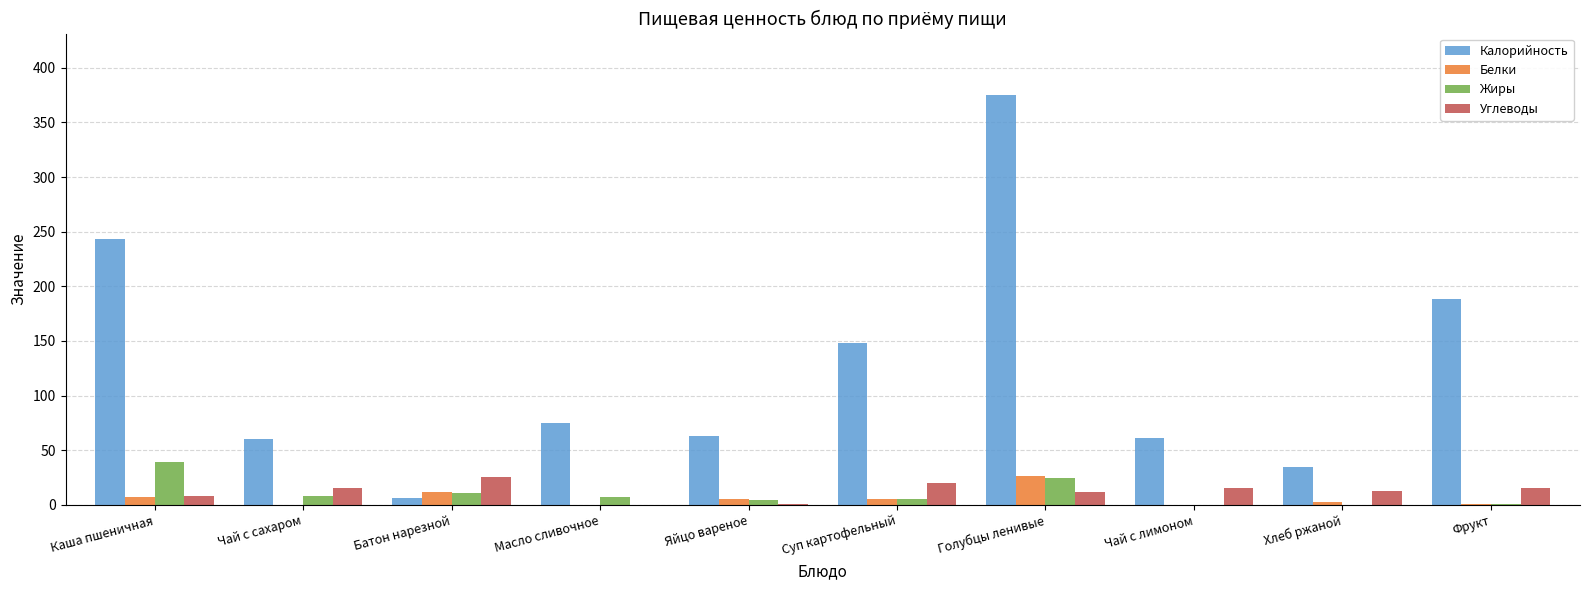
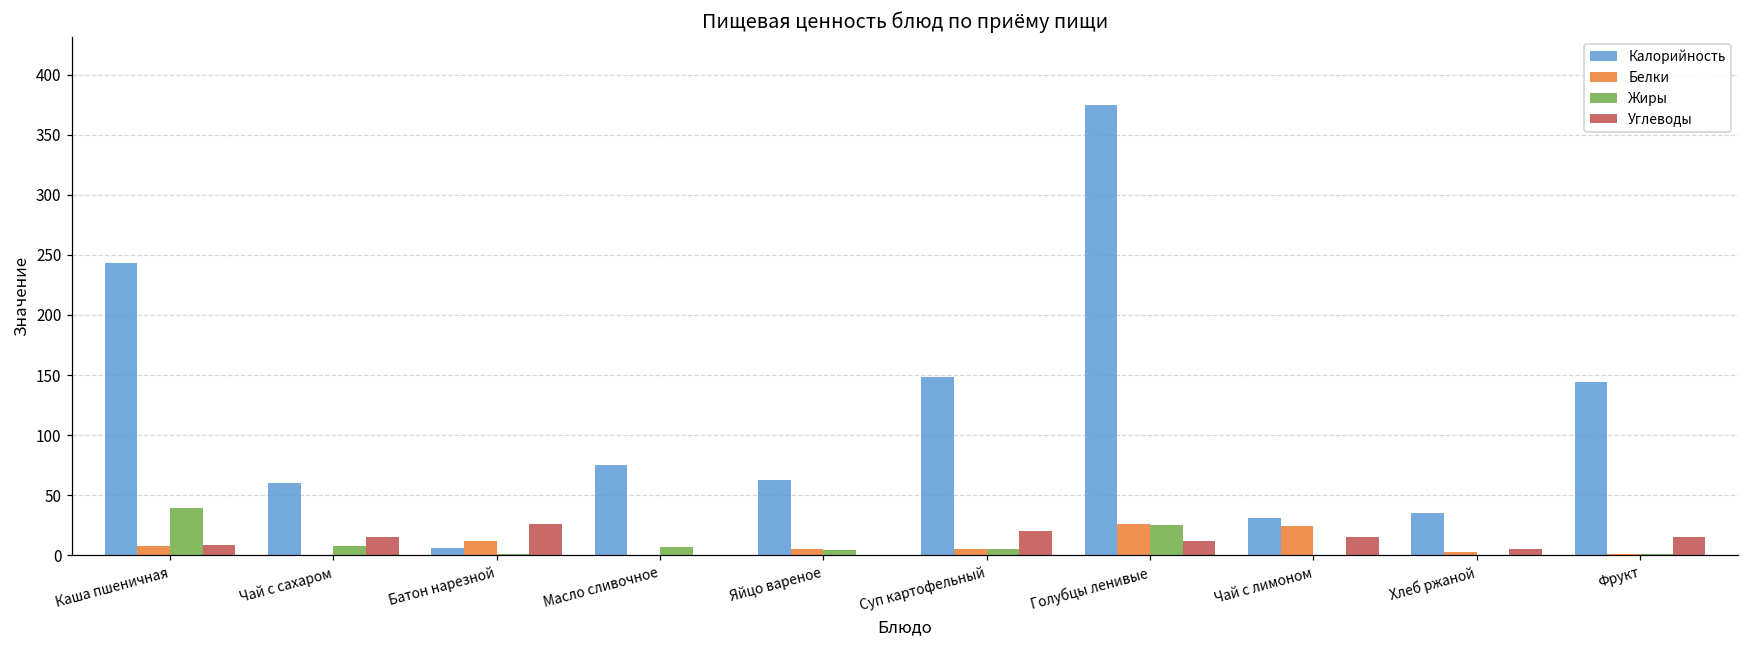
  {
    "Калорийность": {
      "Каша пшеничная": 243,
      "Чай с сахаром": 60,
      "Батон нарезной": 6,
      "Масло сливочное": 75,
      "Яйцо вареное": 63,
      "Суп картофельный": 148,
      "Голубцы ленивые": 375,
-     "Чай с лимоном": 61,
+     "Чай с лимоном": 31,
      "Хлеб ржаной": 35,
-     "Фрукт": 188
+     "Фрукт": 144
    },
    "Белки": {
      "Каша пшеничная": 7,
      "Батон нарезной": 12,
      "Яйцо вареное": 5,
      "Суп картофельный": 5,
      "Голубцы ленивые": 26,
-     "Чай с лимоном": 0,
+     "Чай с лимоном": 24,
      "Хлеб ржаной": 3
    },
    "Жиры": {
      "Каша пшеничная": 39,
      "Чай с сахаром": 8,
-     "Батон нарезной": 10,
+     "Батон нарезной": 1,
      "Масло сливочное": 7,
      "Яйцо вареное": 5,
      "Суп картофельный": 5,
      "Голубцы ленивые": 25,
      "Чай с лимоном": 0,
      "Хлеб ржаной": 0
    },
    "Углеводы": {
      "Каша пшеничная": 9,
      "Чай с сахаром": 15,
      "Батон нарезной": 26,
      "Суп картофельный": 20,
      "Голубцы ленивые": 12,
      "Чай с лимоном": 15,
-     "Хлеб ржаной": 13,
+     "Хлеб ржаной": 5,
      "Фрукт": 15
    }
  }
